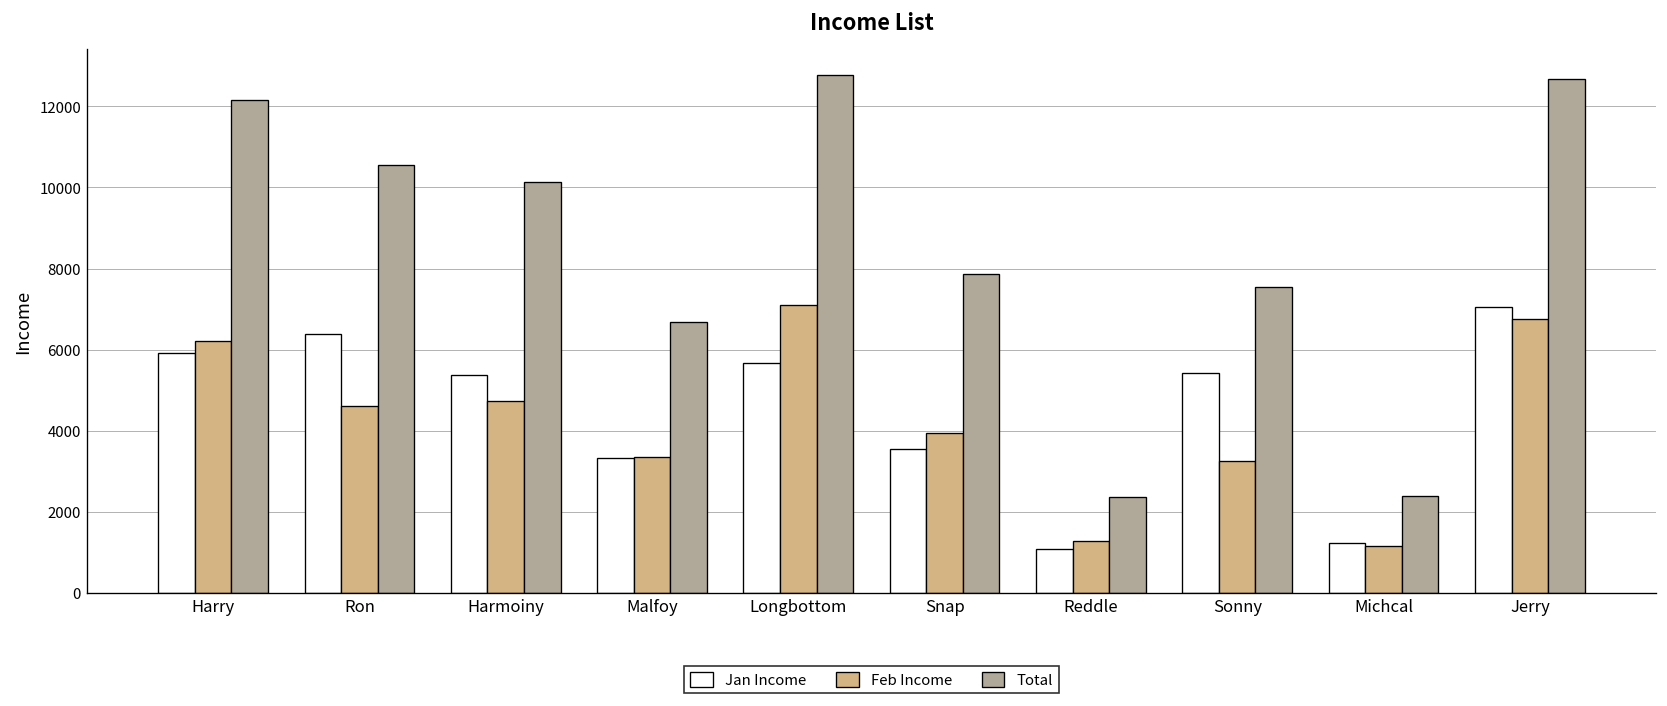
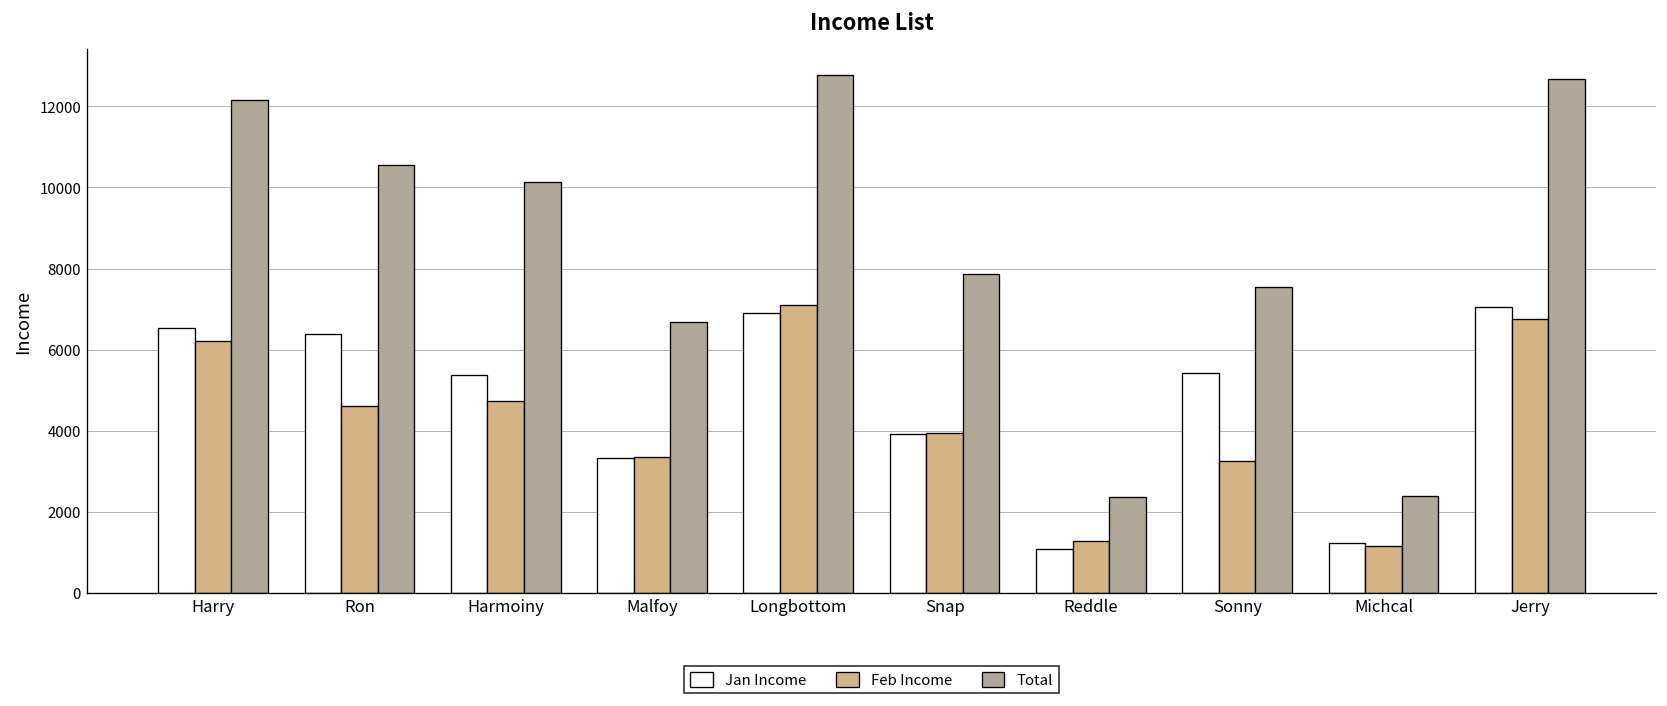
  {
    "Jan Income": {
-     "Harry": 5900,
+     "Harry": 6500,
      "Ron": 6400,
      "Harmoiny": 5400,
      "Malfoy": 3300,
-     "Longbottom": 5700,
-     "Snap": 3600,
+     "Longbottom": 6900,
+     "Snap": 3900,
      "Reddle": 1100,
      "Sonny": 5400,
      "Michcal": 1200,
      "Jerry": 7000
    }
  }
